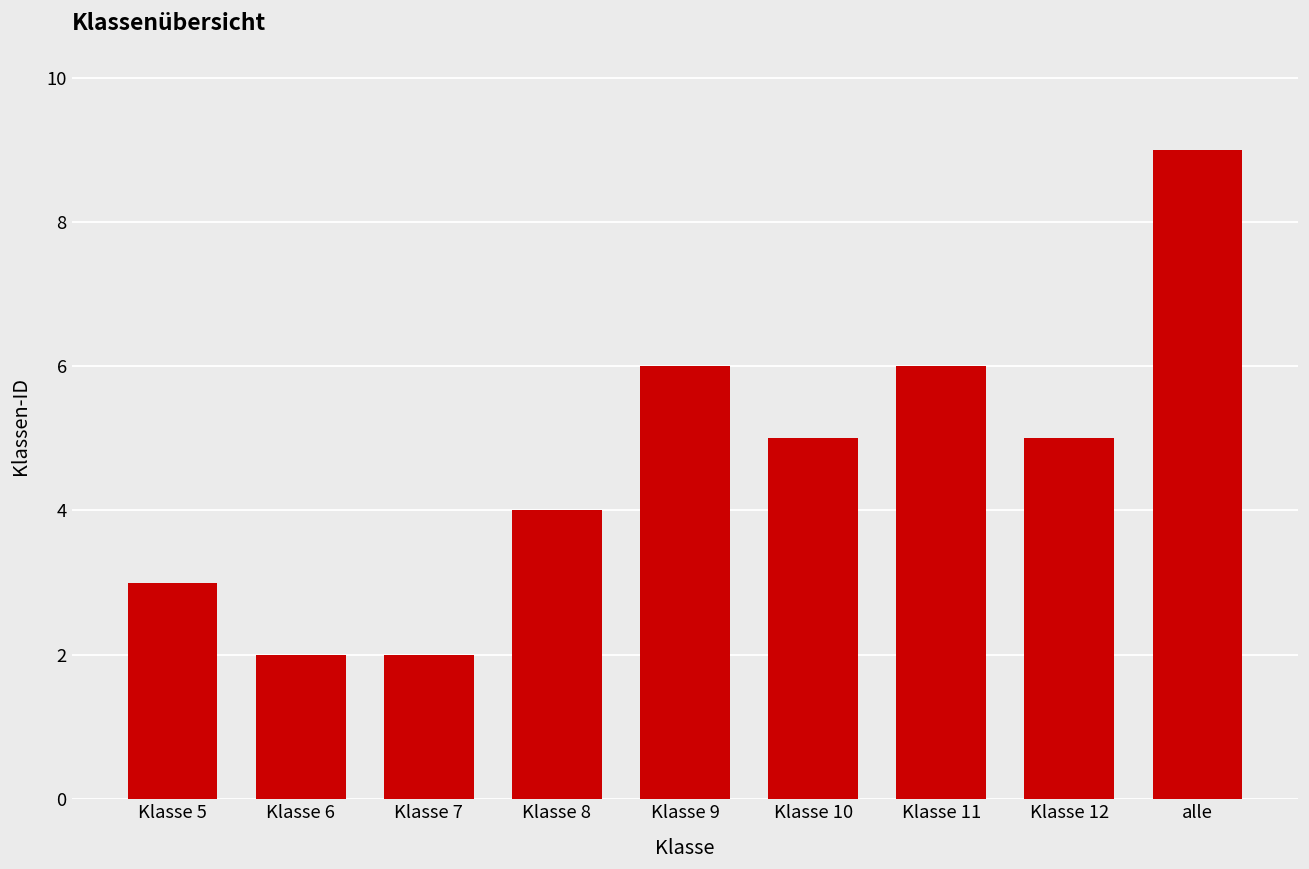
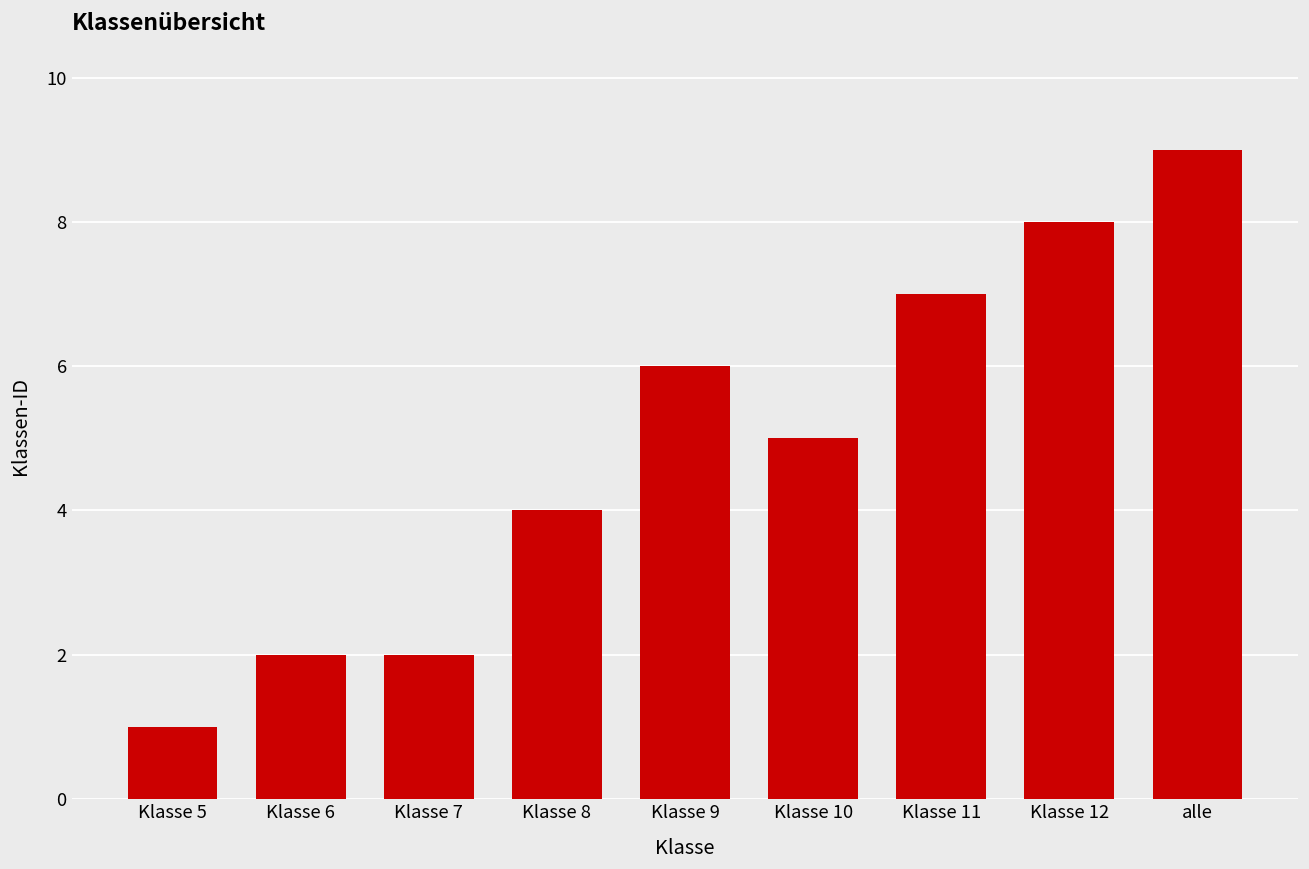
  {
-   "Klasse 5": 3,
+   "Klasse 5": 1,
    "Klasse 6": 2,
    "Klasse 7": 2,
    "Klasse 8": 4,
    "Klasse 9": 6,
    "Klasse 10": 5,
-   "Klasse 11": 6,
-   "Klasse 12": 5,
+   "Klasse 11": 7,
+   "Klasse 12": 8,
    "alle": 9
  }
